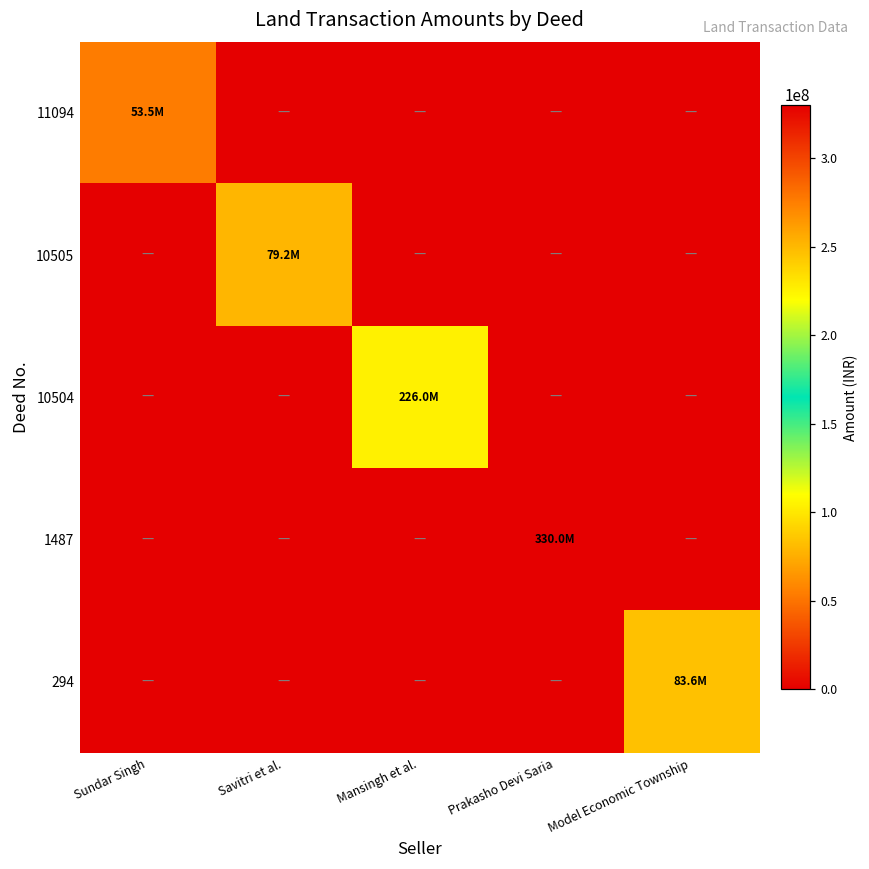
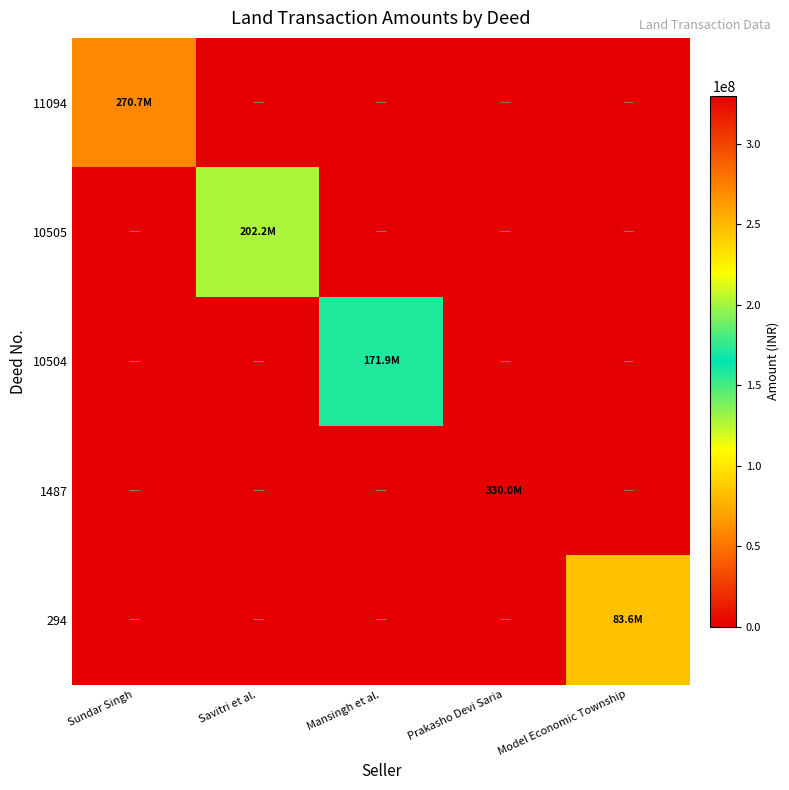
  {
    "11094": {
-     "Sundar Singh": "53.5M"
+     "Sundar Singh": "270.7M"
    },
    "10505": {
-     "Savitri et al.": "79.2M"
+     "Savitri et al.": "202.2M"
    },
    "10504": {
-     "Mansingh et al.": "226.0M"
+     "Mansingh et al.": "171.9M"
    },
    "1487": {
      "Prakasho Devi Saria": "330.0M"
    },
    "294": {
      "Model Economic Township": "83.6M"
    }
  }
